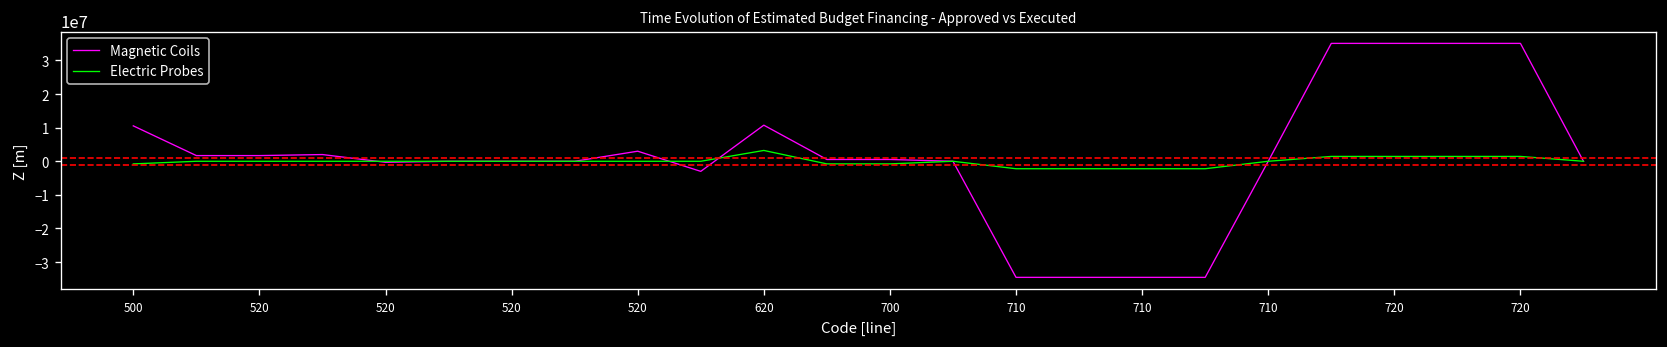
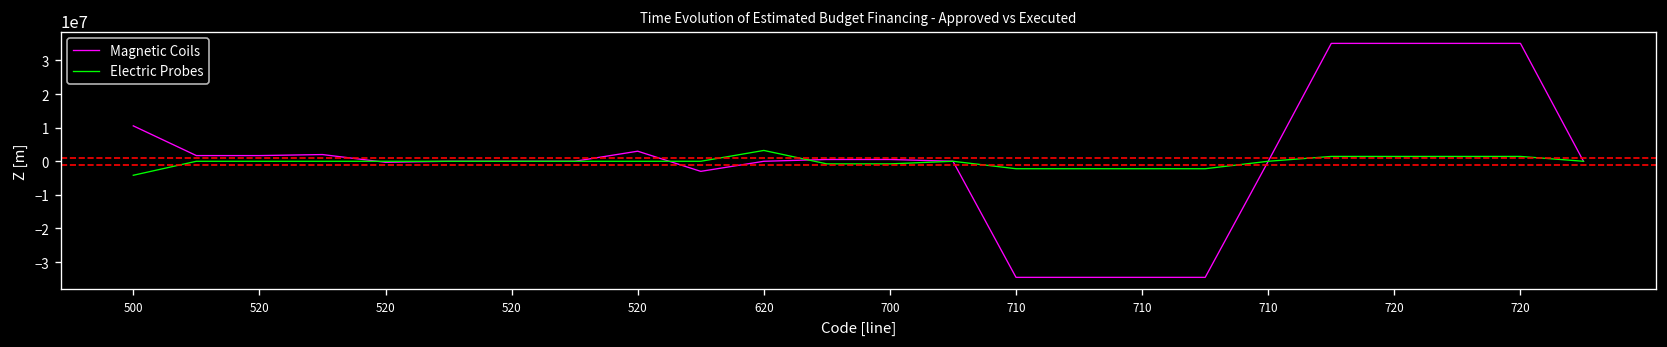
  {
    "Magnetic Coils": {
      "500": 11000000,
-     "620": 11000000,
+     "620": 0,
      "700": 1000000
    },
    "Electric Probes": {
-     "500": -1000000,
+     "500": -4000000,
      "620": 3000000,
      "700": -1000000
    }
  }
